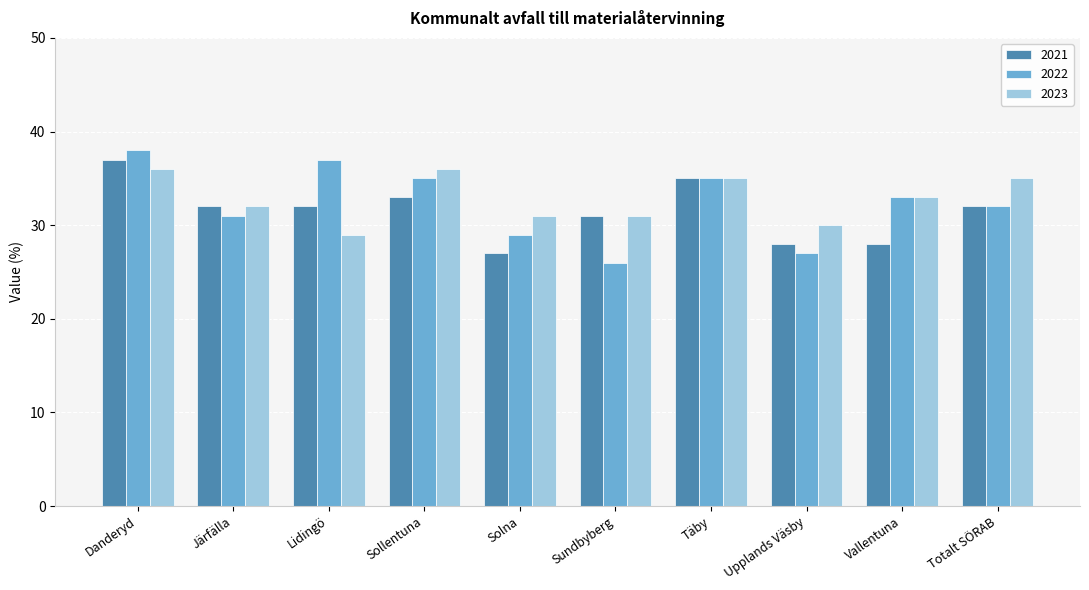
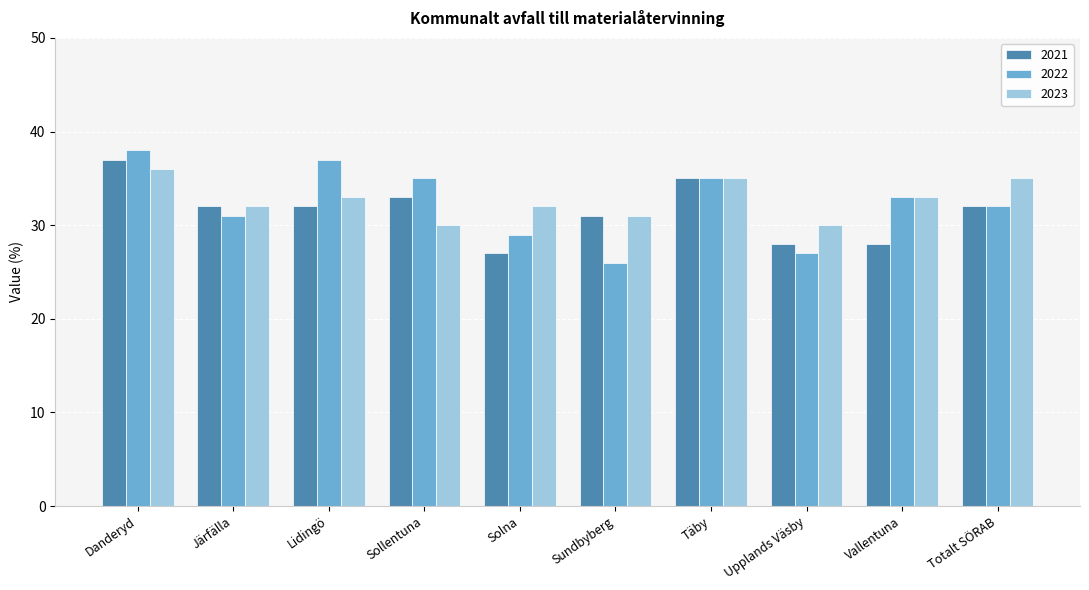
  {
    "2023": {
      "Danderyd": 36,
      "Järfälla": 32,
-     "Lidingö": 29,
-     "Sollentuna": 36,
-     "Solna": 31,
+     "Lidingö": 33,
+     "Sollentuna": 30,
+     "Solna": 32,
      "Sundbyberg": 31,
      "Täby": 35,
      "Upplands Väsby": 30,
      "Vallentuna": 33,
      "Totalt SÖRAB": 35
    }
  }
